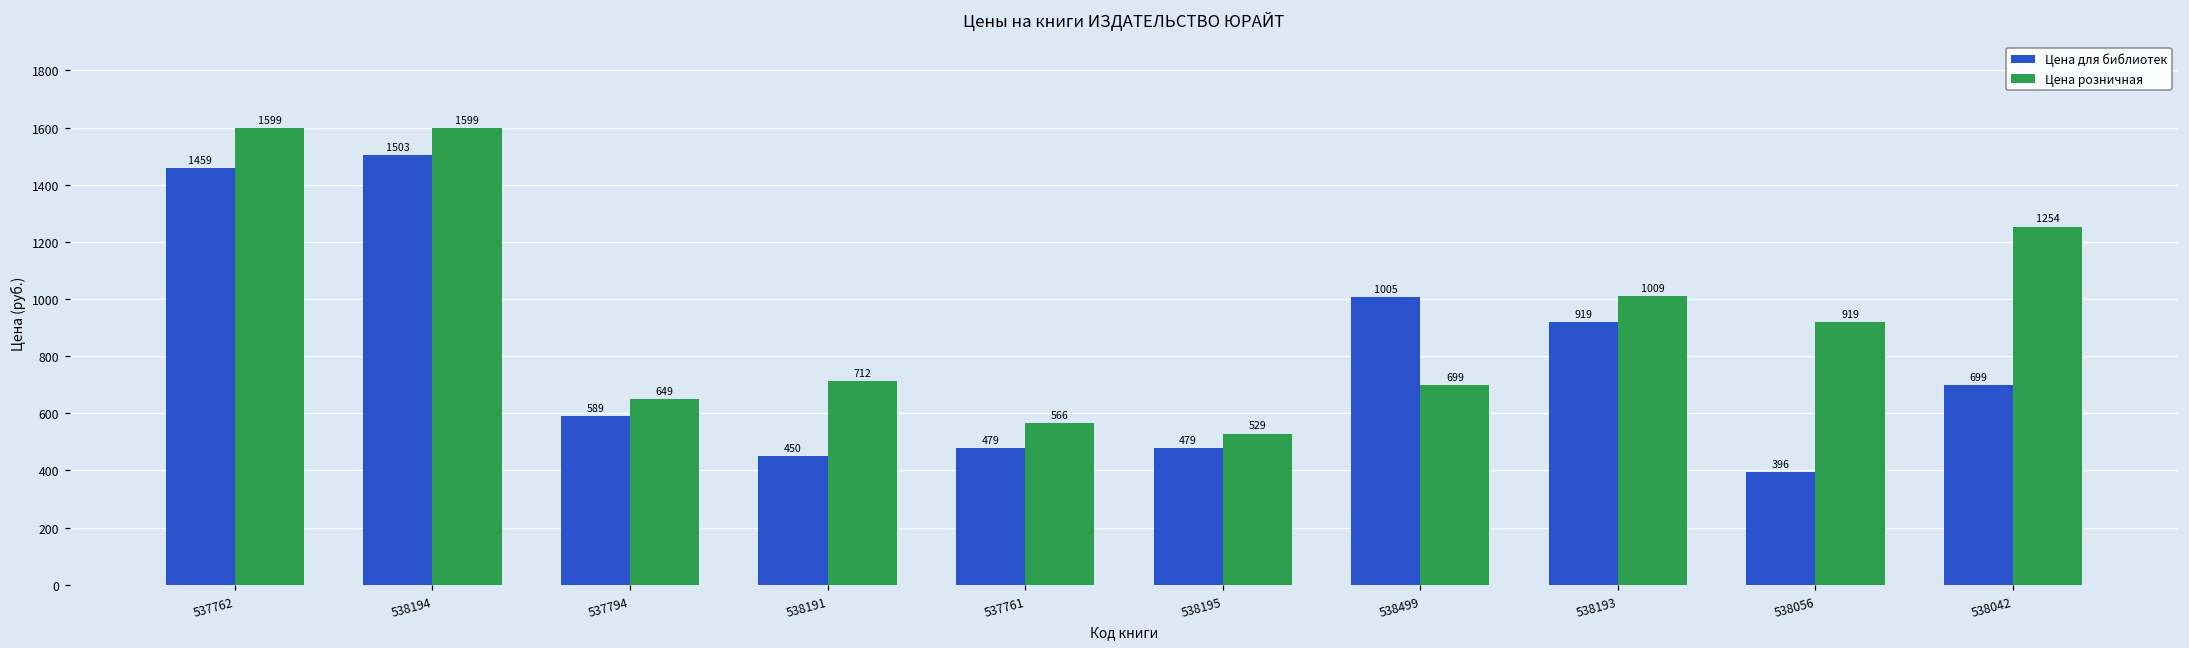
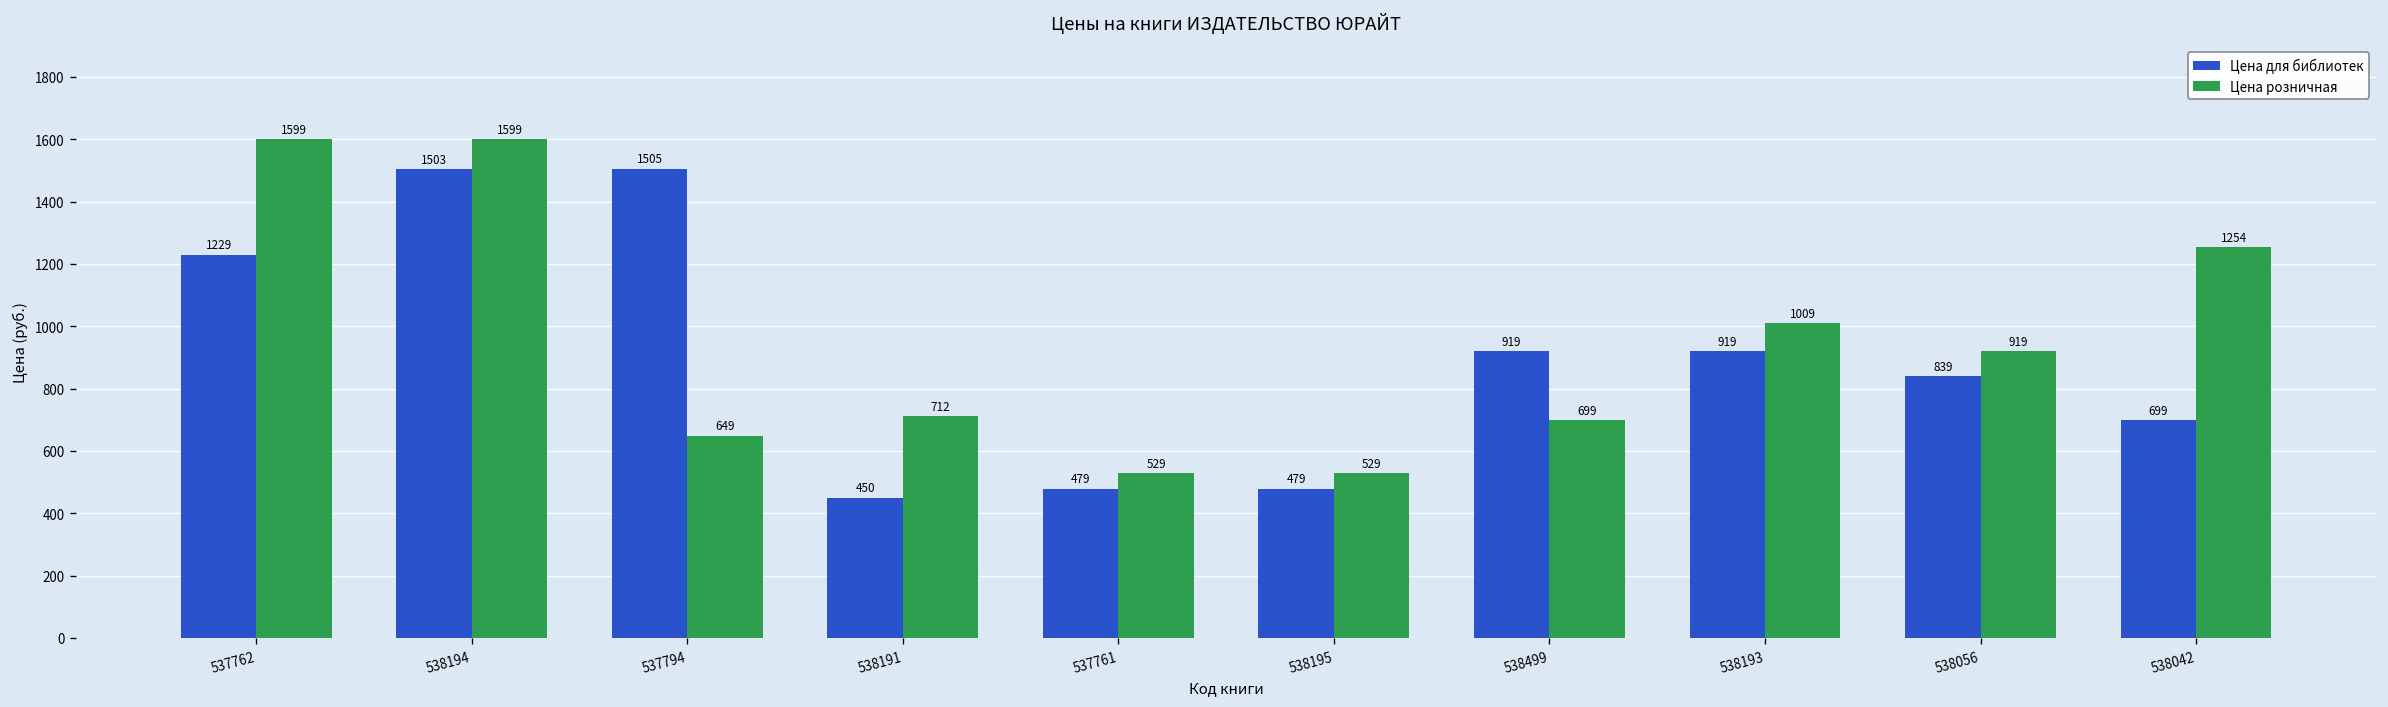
  {
    "Цена для библиотек": {
-     "537762": 1459,
+     "537762": 1229,
      "538194": 1503,
-     "537794": 589,
+     "537794": 1505,
      "538191": 450,
      "537761": 479,
      "538195": 479,
-     "538499": 1005,
+     "538499": 919,
      "538193": 919,
-     "538056": 396,
+     "538056": 839,
      "538042": 699
    },
    "Цена розничная": {
      "537762": 1599,
      "538194": 1599,
      "537794": 649,
      "538191": 712,
-     "537761": 566,
+     "537761": 529,
      "538195": 529,
      "538499": 699,
      "538193": 1009,
      "538056": 919,
      "538042": 1254
    }
  }
